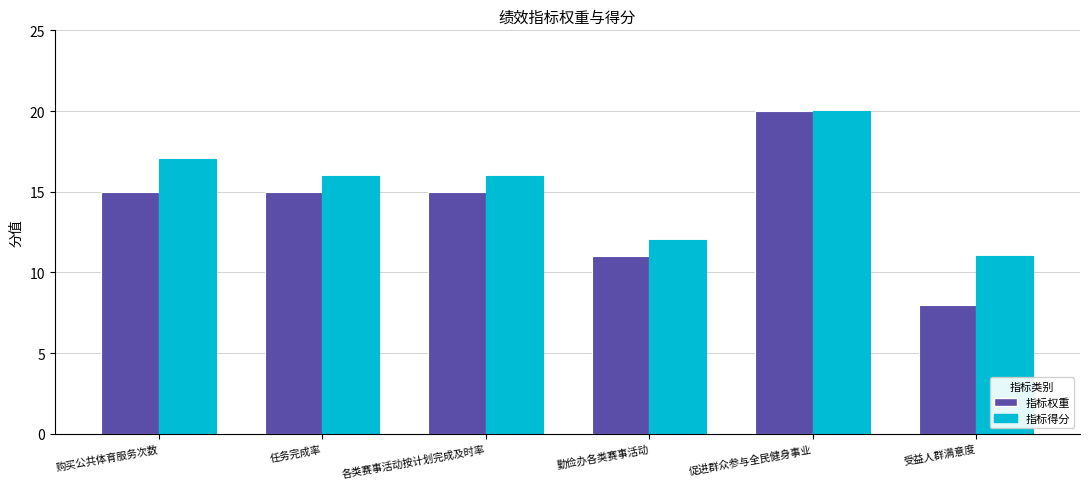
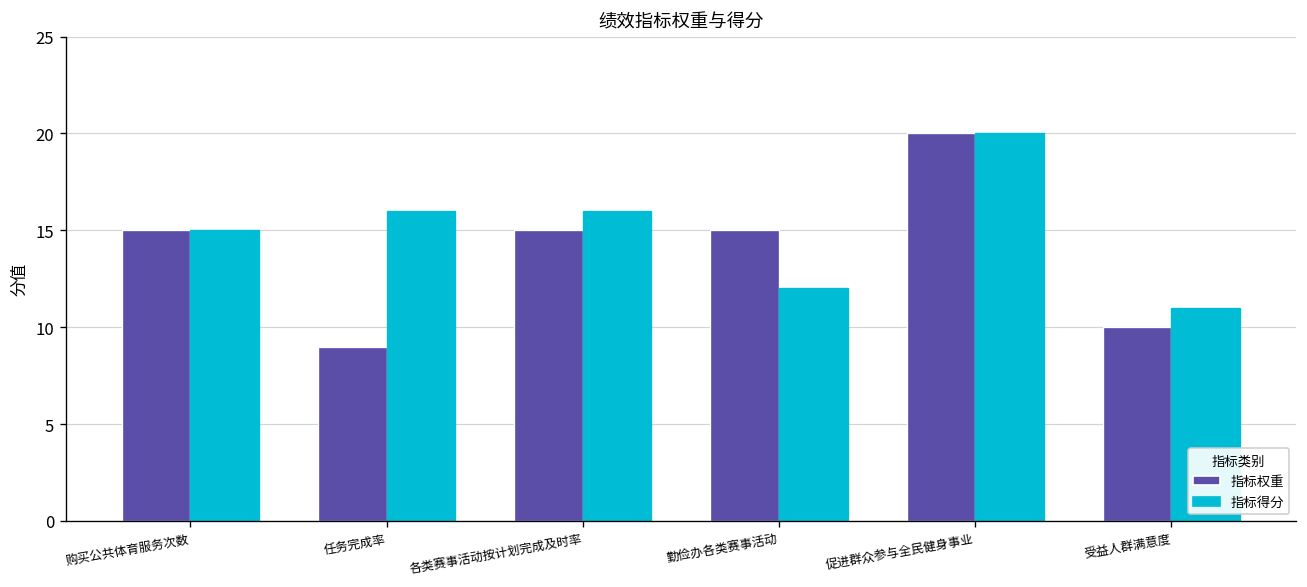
  {
    "指标权重": {
      "购买公共体育服务次数": 15,
-     "任务完成率": 15,
+     "任务完成率": 9,
      "各类赛事活动按计划完成及时率": 15,
-     "勤俭办各类赛事活动": 11,
+     "勤俭办各类赛事活动": 15,
      "促进群众参与全民健身事业": 20,
-     "受益人群满意度": 8
+     "受益人群满意度": 10
    },
    "指标得分": {
-     "购买公共体育服务次数": 17,
+     "购买公共体育服务次数": 15,
      "任务完成率": 16,
      "各类赛事活动按计划完成及时率": 16,
      "勤俭办各类赛事活动": 12,
      "促进群众参与全民健身事业": 20,
      "受益人群满意度": 11
    }
  }
